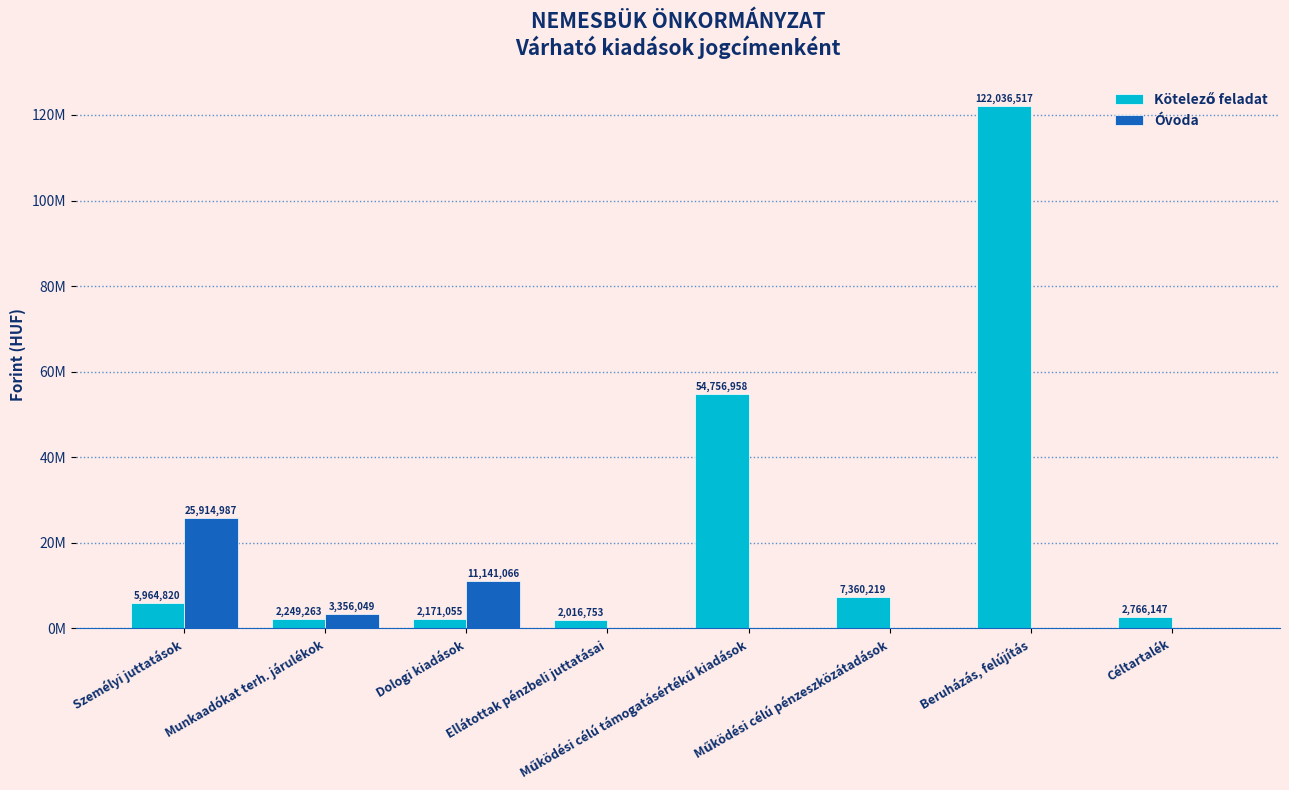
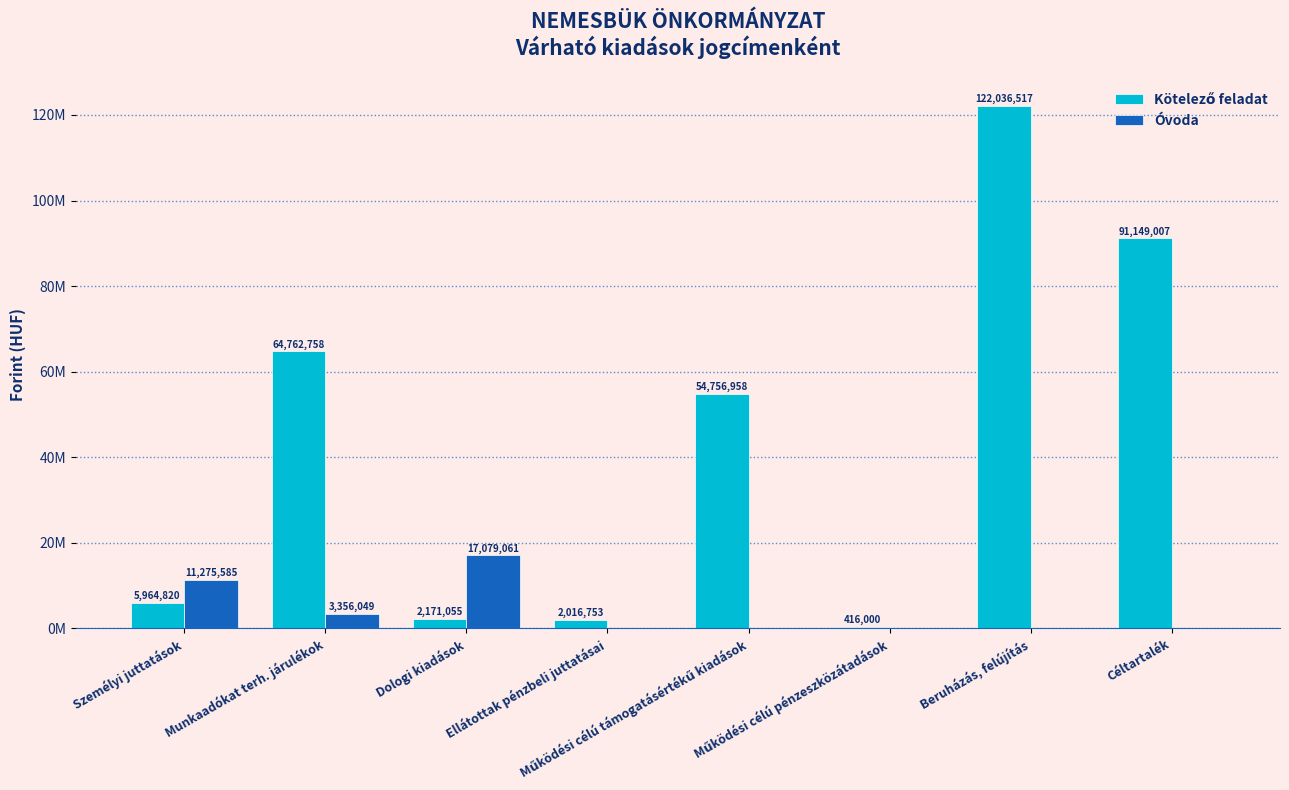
  {
    "Kötelező feladat": {
      "Személyi juttatások": "5,964,820",
-     "Munkaadókat terh. járulékok": "2,249,263",
+     "Munkaadókat terh. járulékok": "64,762,758",
      "Dologi kiadások": "2,171,055",
      "Ellátottak pénzbeli juttatásai": "2,016,753",
      "Működési célú támogatásértékű kiadások": "54,756,958",
-     "Működési célú pénzeszközátadások": "7,360,219",
+     "Működési célú pénzeszközátadások": "416,000",
      "Beruházás, felújítás": "122,036,517",
-     "Céltartalék": "2,766,147"
+     "Céltartalék": "91,149,007"
    },
    "Óvoda": {
-     "Személyi juttatások": "25,914,987",
+     "Személyi juttatások": "11,275,585",
      "Munkaadókat terh. járulékok": "3,356,049",
-     "Dologi kiadások": "11,141,066"
+     "Dologi kiadások": "17,079,061"
    }
  }
